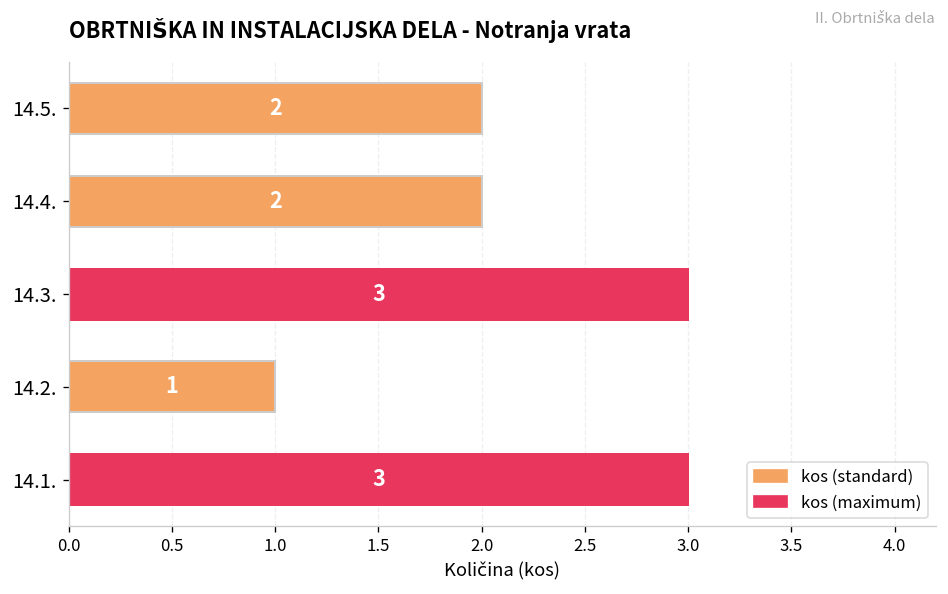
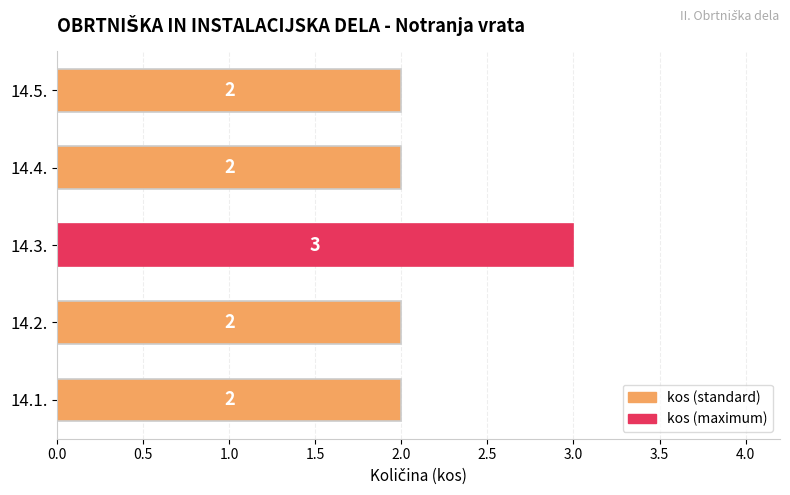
  {
    "14.5.": 2,
    "14.4.": 2,
    "14.3.": 3,
-   "14.2.": 1,
-   "14.1.": 3
+   "14.2.": 2,
+   "14.1.": 2
  }
